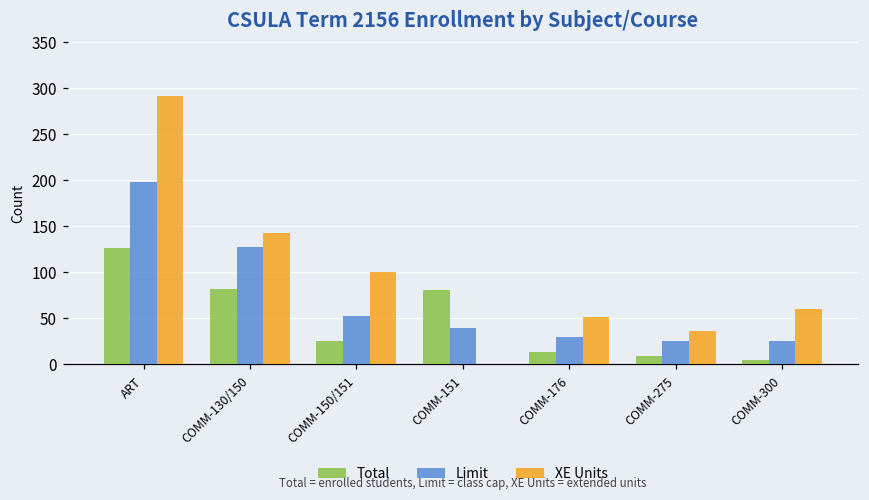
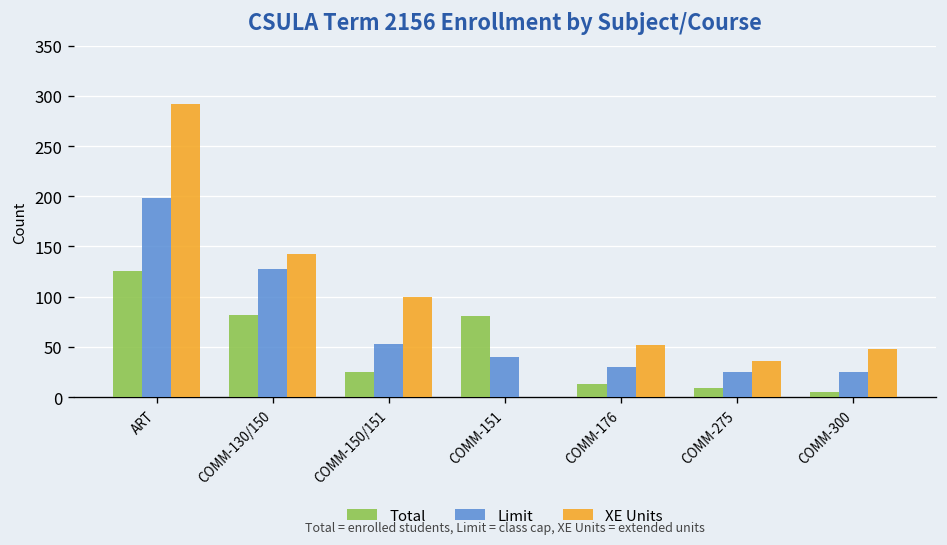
  {
    "Total": {
      "ART": 130,
      "COMM-130/150": 80,
      "COMM-150/151": 30,
      "COMM-151": 80,
      "COMM-176": 10,
      "COMM-275": 10,
      "COMM-300": 10
    },
    "Limit": {
      "ART": 200,
      "COMM-130/150": 130,
      "COMM-150/151": 50,
      "COMM-151": 40,
      "COMM-176": 30,
      "COMM-275": 30,
      "COMM-300": 30
    },
    "XE Units": {
      "ART": 290,
      "COMM-130/150": 140,
      "COMM-150/151": 100,
      "COMM-151": 0,
      "COMM-176": 50,
      "COMM-275": 40,
-     "COMM-300": 60
+     "COMM-300": 50
    }
  }
